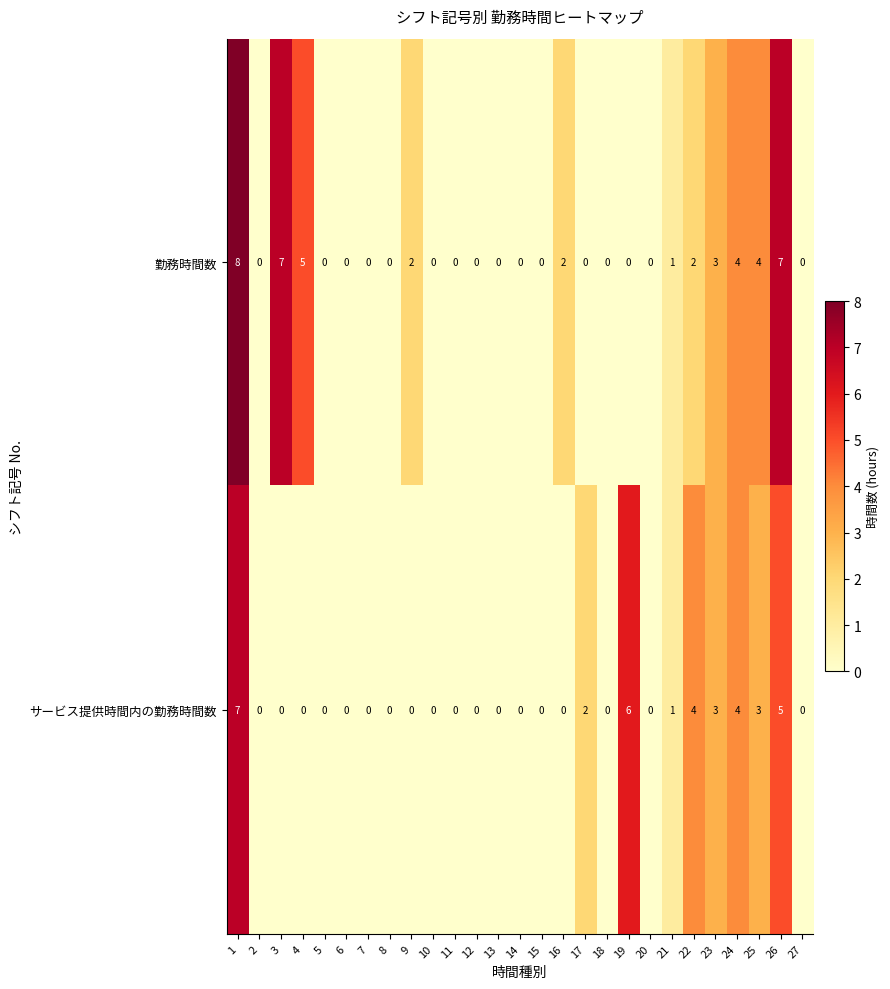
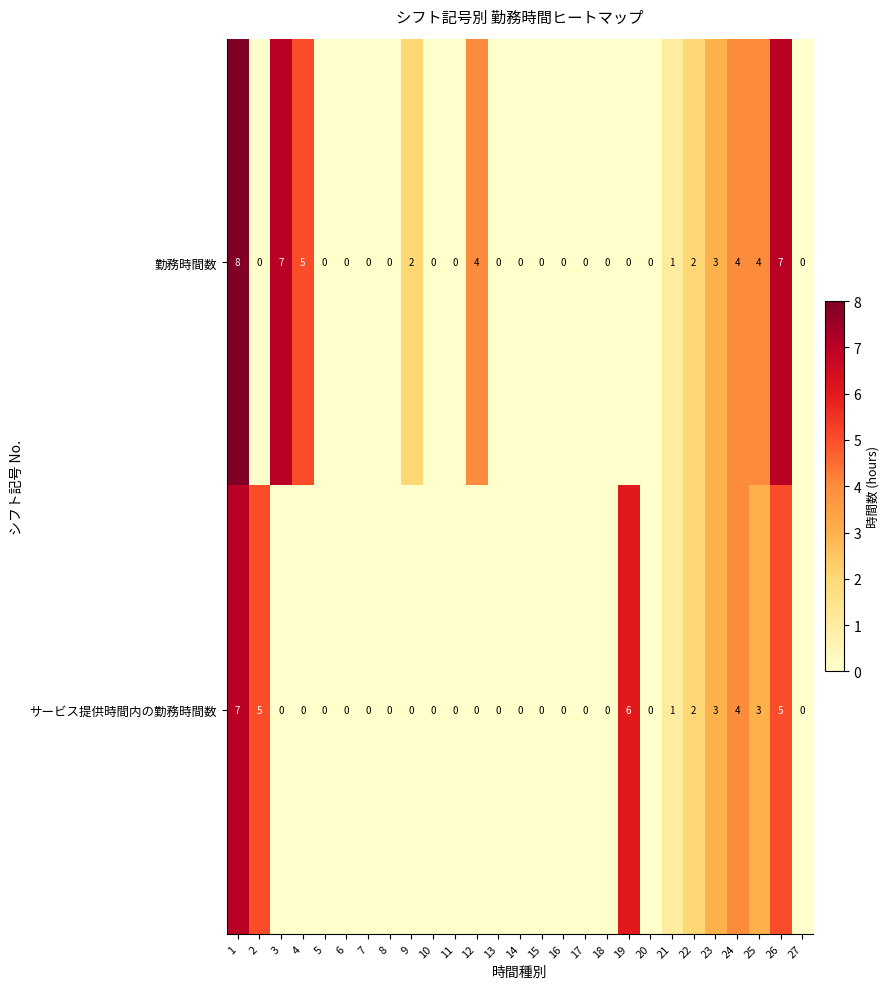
  {
    "勤務時間数": {
      "1": 8,
      "2": 0,
      "3": 7,
      "4": 5,
      "5": 0,
      "6": 0,
      "7": 0,
      "8": 0,
      "9": 2,
      "10": 0,
      "11": 0,
-     "12": 0,
+     "12": 4,
      "13": 0,
      "14": 0,
      "15": 0,
-     "16": 2,
+     "16": 0,
      "17": 0,
      "18": 0,
      "19": 0,
      "20": 0,
      "21": 1,
      "22": 2,
      "23": 3,
      "24": 4,
      "25": 4,
      "26": 7,
      "27": 0
    },
    "サービス提供時間内の勤務時間数": {
      "1": 7,
-     "2": 0,
+     "2": 5,
      "3": 0,
      "4": 0,
      "5": 0,
      "6": 0,
      "7": 0,
      "8": 0,
      "9": 0,
      "10": 0,
      "11": 0,
      "12": 0,
      "13": 0,
      "14": 0,
      "15": 0,
      "16": 0,
-     "17": 2,
+     "17": 0,
      "18": 0,
      "19": 6,
      "20": 0,
      "21": 1,
-     "22": 4,
+     "22": 2,
      "23": 3,
      "24": 4,
      "25": 3,
      "26": 5,
      "27": 0
    }
  }
